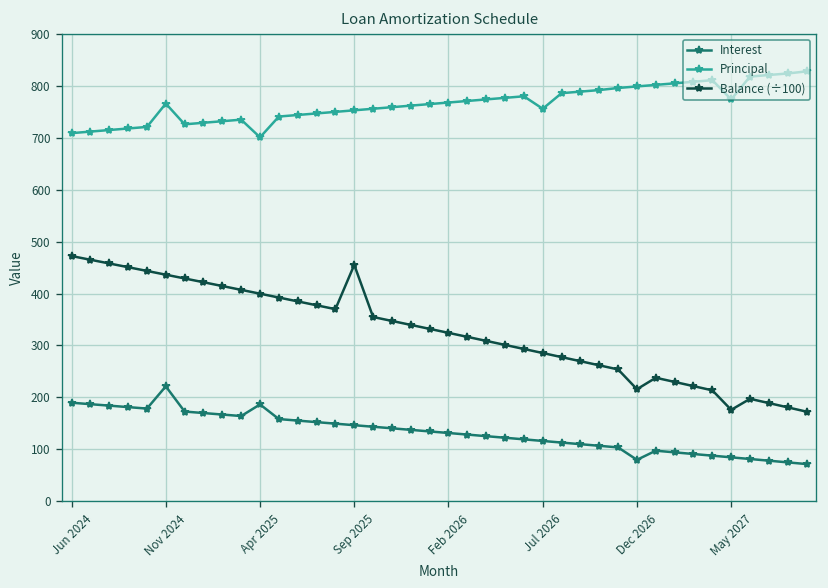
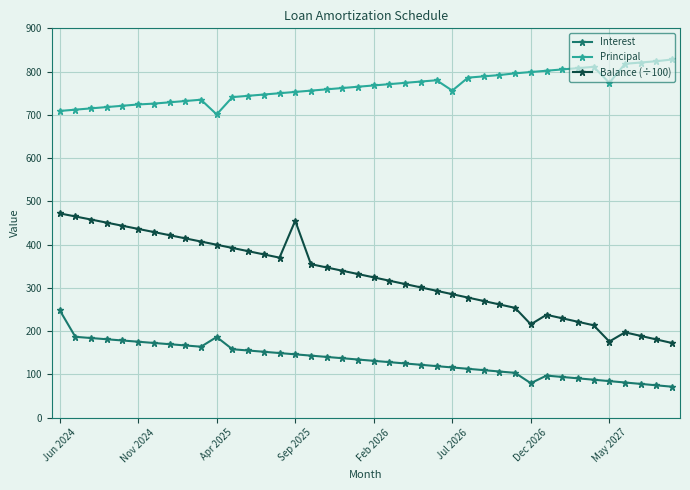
  {
    "Interest": {
-     "Jun 2024": 190,
-     "Nov 2024": 220,
+     "Jun 2024": 250,
+     "Nov 2024": 180,
      "Apr 2025": 190,
      "Sep 2025": 150,
      "Feb 2026": 130,
      "Jul 2026": 120,
      "Dec 2026": 80,
      "May 2027": 80
    },
    "Principal": {
      "Jun 2024": 710,
-     "Nov 2024": 770,
+     "Nov 2024": 720,
      "Apr 2025": 700,
      "Sep 2025": 750,
      "Feb 2026": 770,
      "Jul 2026": 760,
      "Dec 2026": 800,
      "May 2027": 770
    },
    "Balance (÷100)": {
      "Jun 2024": 470,
      "Nov 2024": 440,
      "Apr 2025": 400,
      "Sep 2025": 460,
      "Feb 2026": 320,
      "Jul 2026": 290,
      "Dec 2026": 220,
      "May 2027": 180
    }
  }
